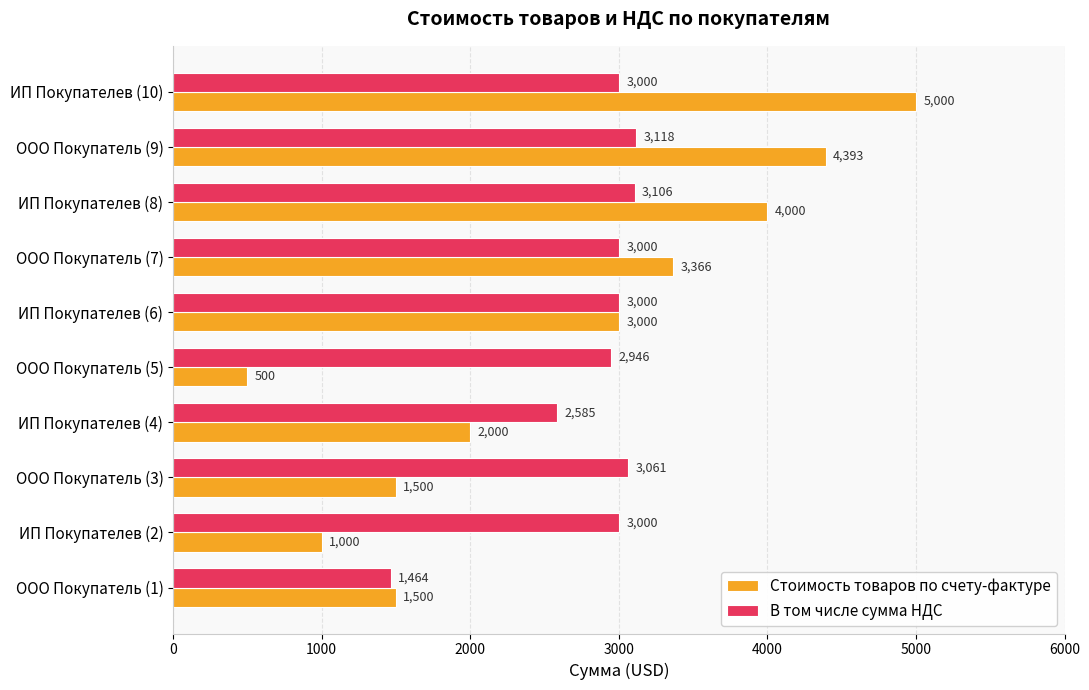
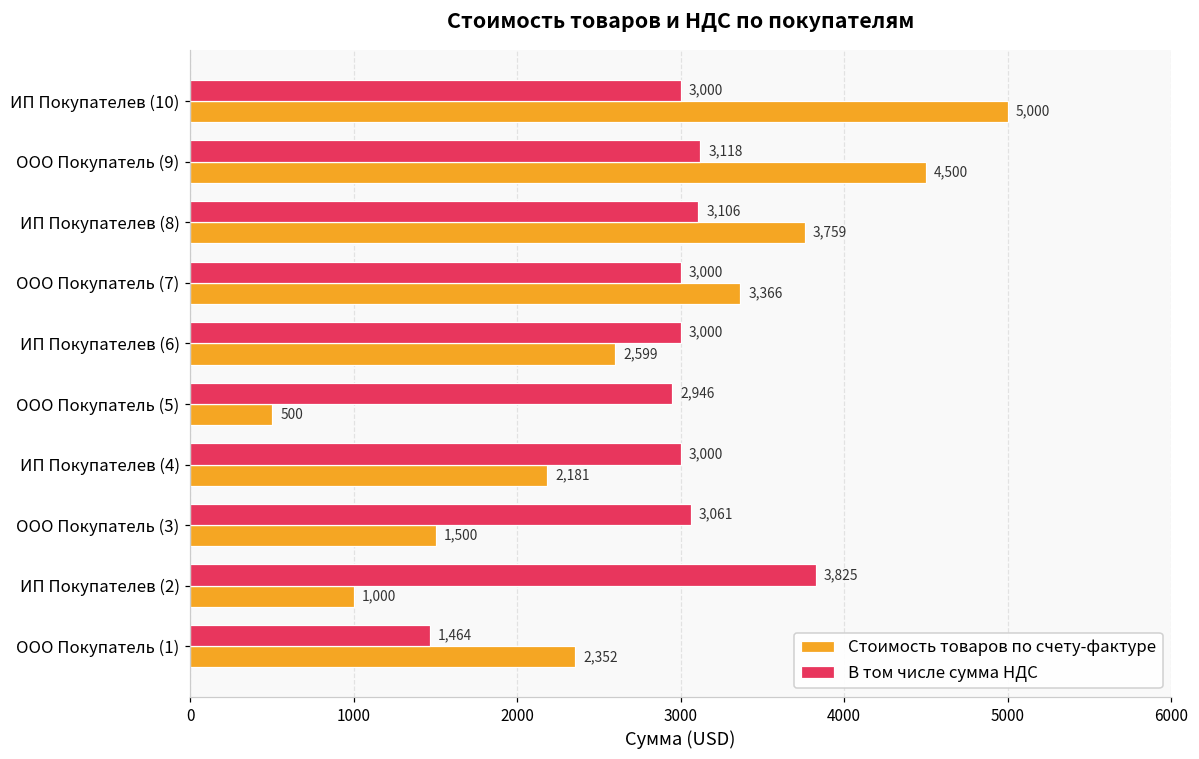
  {
    "Стоимость товаров по счету-фактуре": {
      "ИП Покупателев (10)": "5,000",
-     "ООО Покупатель (9)": "4,393",
-     "ИП Покупателев (8)": "4,000",
+     "ООО Покупатель (9)": "4,500",
+     "ИП Покупателев (8)": "3,759",
      "ООО Покупатель (7)": "3,366",
-     "ИП Покупателев (6)": "3,000",
+     "ИП Покупателев (6)": "2,599",
      "ООО Покупатель (5)": "500",
-     "ИП Покупателев (4)": "2,000",
+     "ИП Покупателев (4)": "2,181",
      "ООО Покупатель (3)": "1,500",
      "ИП Покупателев (2)": "1,000",
-     "ООО Покупатель (1)": "1,500"
+     "ООО Покупатель (1)": "2,352"
    },
    "В том числе сумма НДС": {
      "ИП Покупателев (10)": "3,000",
      "ООО Покупатель (9)": "3,118",
      "ИП Покупателев (8)": "3,106",
      "ООО Покупатель (7)": "3,000",
      "ИП Покупателев (6)": "3,000",
      "ООО Покупатель (5)": "2,946",
-     "ИП Покупателев (4)": "2,585",
+     "ИП Покупателев (4)": "3,000",
      "ООО Покупатель (3)": "3,061",
-     "ИП Покупателев (2)": "3,000",
+     "ИП Покупателев (2)": "3,825",
      "ООО Покупатель (1)": "1,464"
    }
  }
